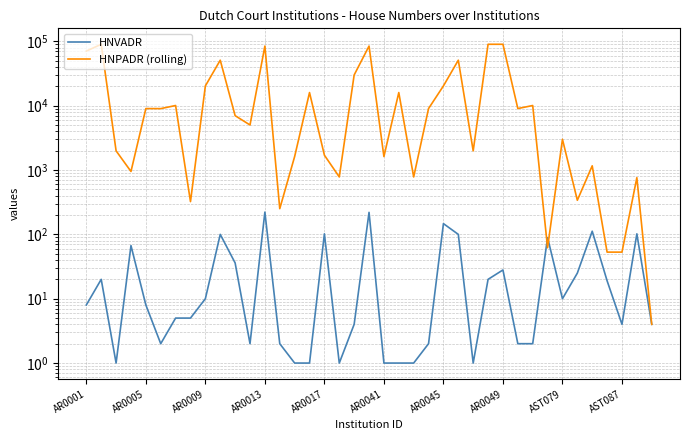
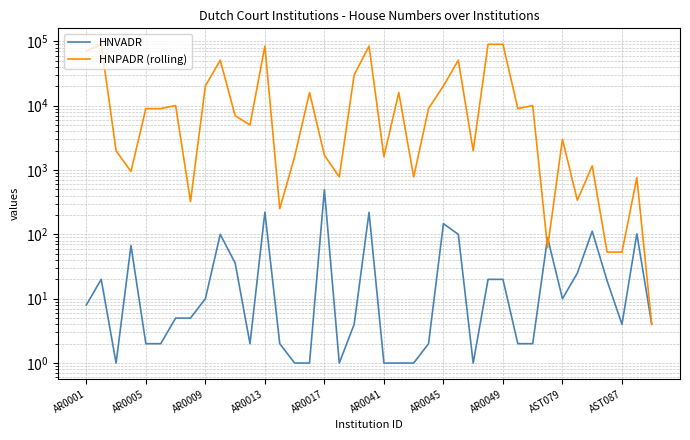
  {
    "HNVADR": {
      "AR0001": 8,
-     "AR0005": 8,
+     "AR0005": 2,
      "AR0009": 10,
      "AR0013": 220,
-     "AR0017": 100,
+     "AR0017": 500,
      "AR0041": 1,
      "AR0045": 150,
-     "AR0049": 30,
+     "AR0049": 20,
      "AST079": 10,
      "AST087": 4
    },
    "HNPADR (rolling)": {
      "AR0005": 9000,
      "AR0009": 20000,
      "AR0013": 80000,
      "AR0017": 1700,
      "AR0041": 1600,
      "AR0045": 20000,
      "AR0049": 90000,
      "AST079": 3000,
      "AST087": 50
    }
  }
